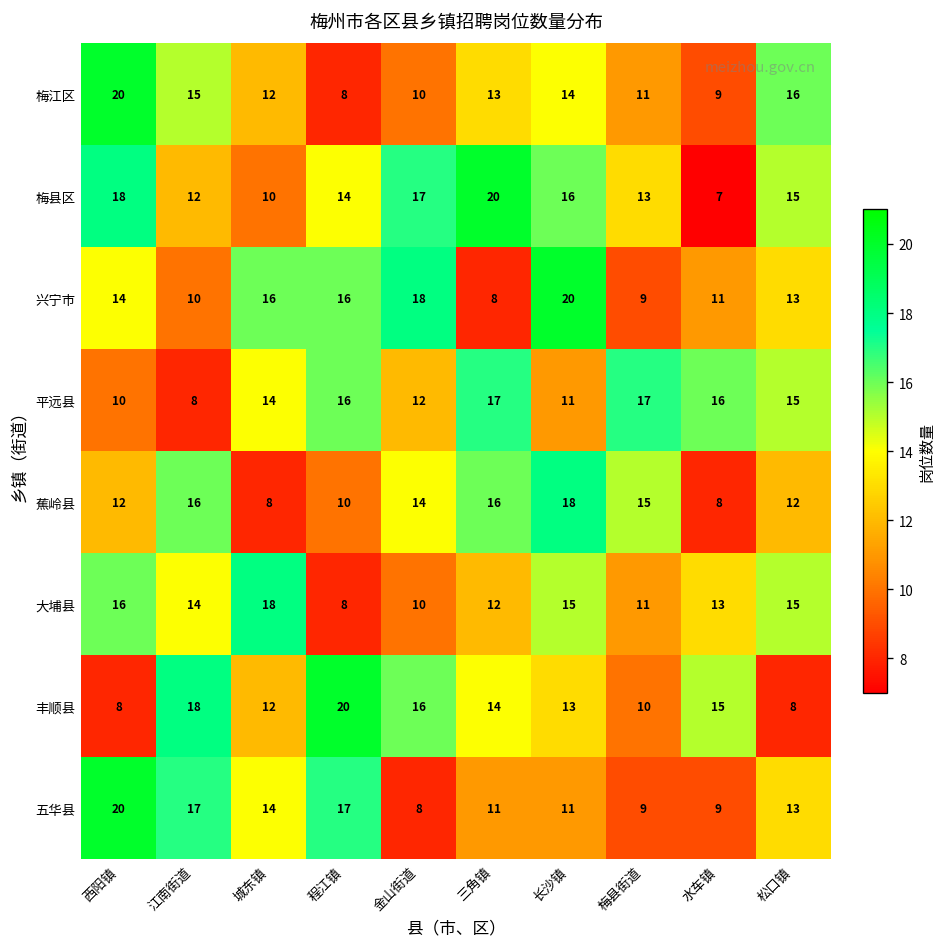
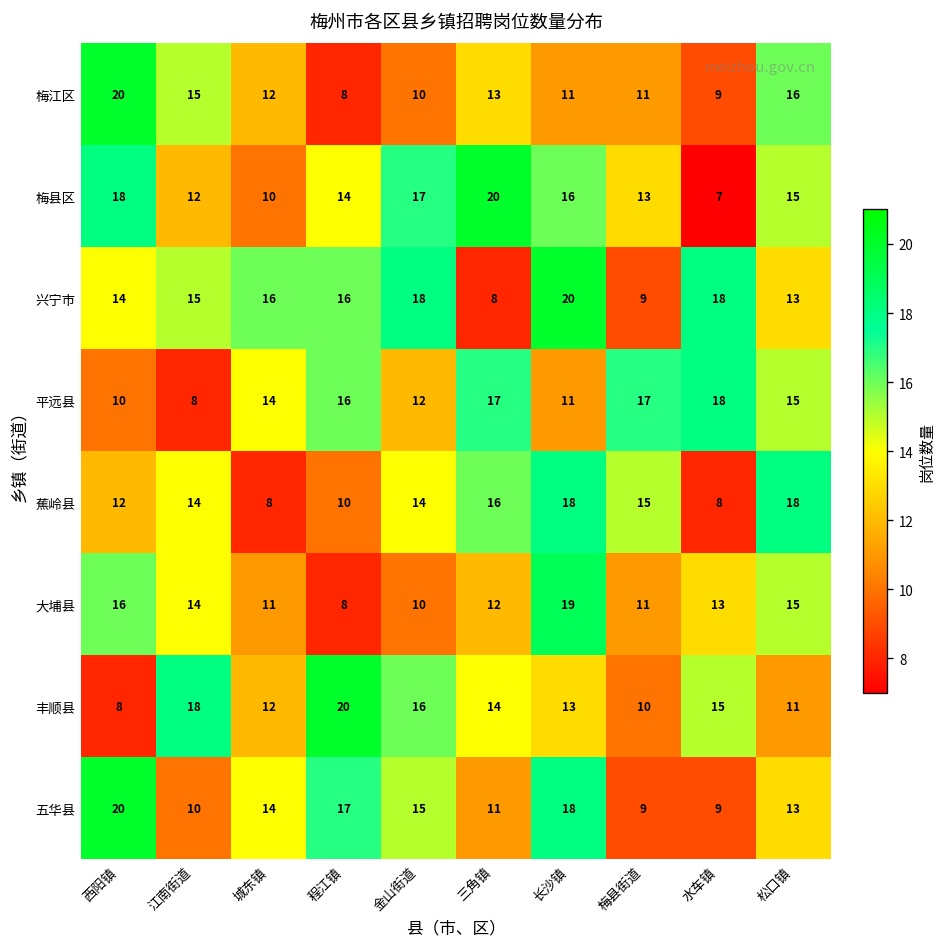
  {
    "梅江区": {
      "西阳镇": 20,
      "江南街道": 15,
      "城东镇": 12,
      "程江镇": 8,
      "金山街道": 10,
      "三角镇": 13,
-     "长沙镇": 14,
+     "长沙镇": 11,
      "梅县街道": 11,
      "水车镇": 9
    },
    "梅县区": {
      "西阳镇": 18,
      "江南街道": 12,
      "城东镇": 10,
      "程江镇": 14,
      "金山街道": 17,
      "三角镇": 20,
      "长沙镇": 16,
      "梅县街道": 13,
      "水车镇": 7,
      "松口镇": 15
    },
    "兴宁市": {
      "西阳镇": 14,
-     "江南街道": 10,
+     "江南街道": 15,
      "城东镇": 16,
      "程江镇": 16,
      "金山街道": 18,
      "三角镇": 8,
      "长沙镇": 20,
      "梅县街道": 9,
-     "水车镇": 11,
+     "水车镇": 18,
      "松口镇": 13
    },
    "平远县": {
      "西阳镇": 10,
      "江南街道": 8,
      "城东镇": 14,
      "程江镇": 16,
      "金山街道": 12,
      "三角镇": 17,
      "长沙镇": 11,
      "梅县街道": 17,
-     "水车镇": 16,
+     "水车镇": 18,
      "松口镇": 15
    },
    "蕉岭县": {
      "西阳镇": 12,
-     "江南街道": 16,
+     "江南街道": 14,
      "城东镇": 8,
      "程江镇": 10,
      "金山街道": 14,
      "三角镇": 16,
      "长沙镇": 18,
      "梅县街道": 15,
      "水车镇": 8,
-     "松口镇": 12
+     "松口镇": 18
    },
    "大埔县": {
      "西阳镇": 16,
      "江南街道": 14,
-     "城东镇": 18,
+     "城东镇": 11,
      "程江镇": 8,
      "金山街道": 10,
      "三角镇": 12,
-     "长沙镇": 15,
+     "长沙镇": 19,
      "梅县街道": 11,
      "水车镇": 13,
      "松口镇": 15
    },
    "丰顺县": {
      "西阳镇": 8,
      "江南街道": 18,
      "城东镇": 12,
      "程江镇": 20,
      "金山街道": 16,
      "三角镇": 14,
      "长沙镇": 13,
      "梅县街道": 10,
      "水车镇": 15,
-     "松口镇": 8
+     "松口镇": 11
    },
    "五华县": {
      "西阳镇": 20,
-     "江南街道": 17,
+     "江南街道": 10,
      "城东镇": 14,
      "程江镇": 17,
-     "金山街道": 8,
+     "金山街道": 15,
      "三角镇": 11,
-     "长沙镇": 11,
+     "长沙镇": 18,
      "梅县街道": 9,
      "水车镇": 9,
      "松口镇": 13
    }
  }
